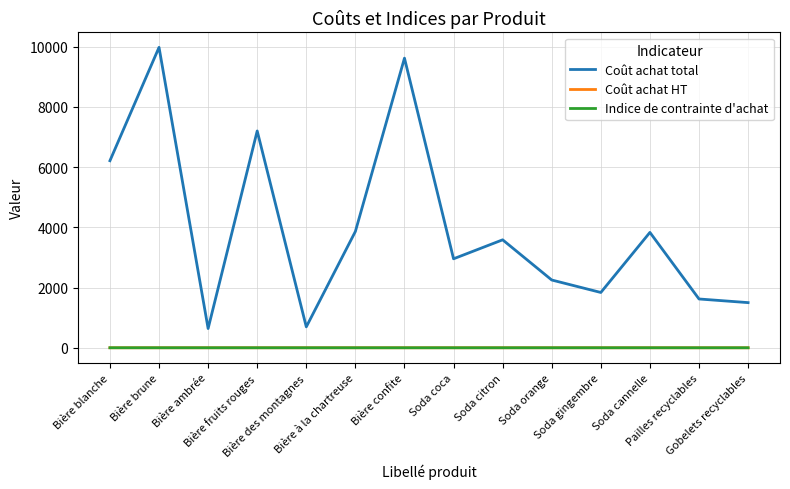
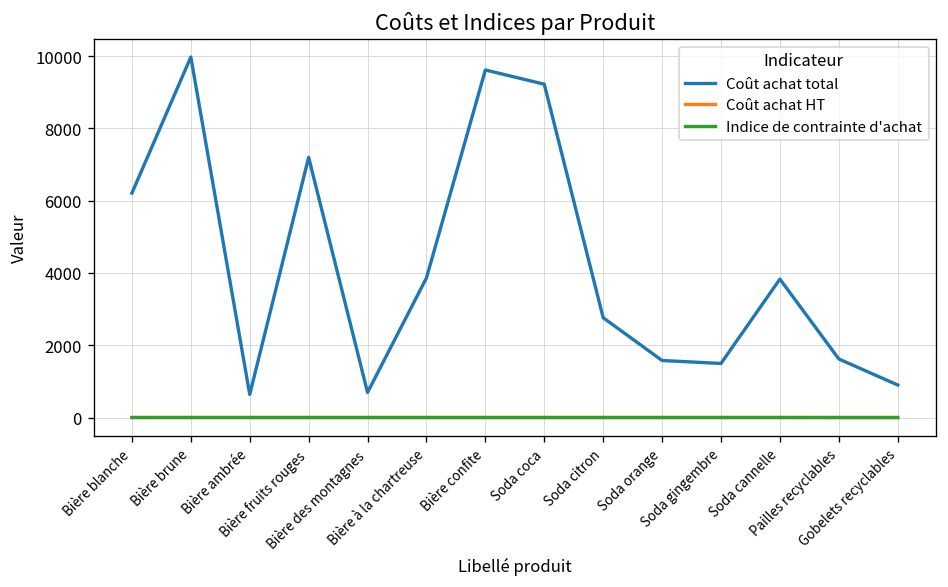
  {
    "Coût achat total": {
      "Bière blanche": 6200,
      "Bière brune": 10000,
      "Bière ambrée": 600,
      "Bière fruits rouges": 7200,
      "Bière des montagnes": 700,
      "Bière à la chartreuse": 3900,
      "Bière confite": 9600,
-     "Soda coca": 3000,
-     "Soda citron": 3600,
-     "Soda orange": 2200,
-     "Soda gingembre": 1800,
+     "Soda coca": 9200,
+     "Soda citron": 2800,
+     "Soda orange": 1600,
+     "Soda gingembre": 1500,
      "Soda cannelle": 3800,
      "Pailles recyclables": 1600,
-     "Gobelets recyclables": 1500
+     "Gobelets recyclables": 900
    },
    "Indice de contrainte d'achat": {
      "Bière blanche": 0,
      "Bière brune": 0,
      "Bière ambrée": 0,
      "Bière fruits rouges": 0,
      "Bière des montagnes": 0,
      "Bière à la chartreuse": 0,
      "Bière confite": 0,
      "Soda coca": 0,
      "Soda citron": 0,
      "Soda orange": 0,
      "Soda gingembre": 0,
      "Soda cannelle": 0,
      "Pailles recyclables": 0,
      "Gobelets recyclables": 0
    }
  }
